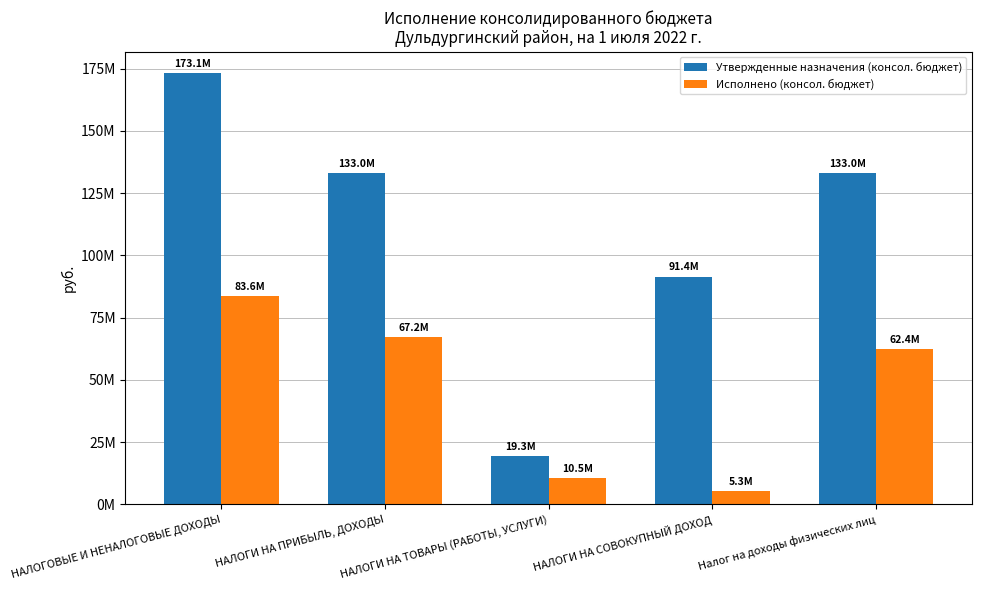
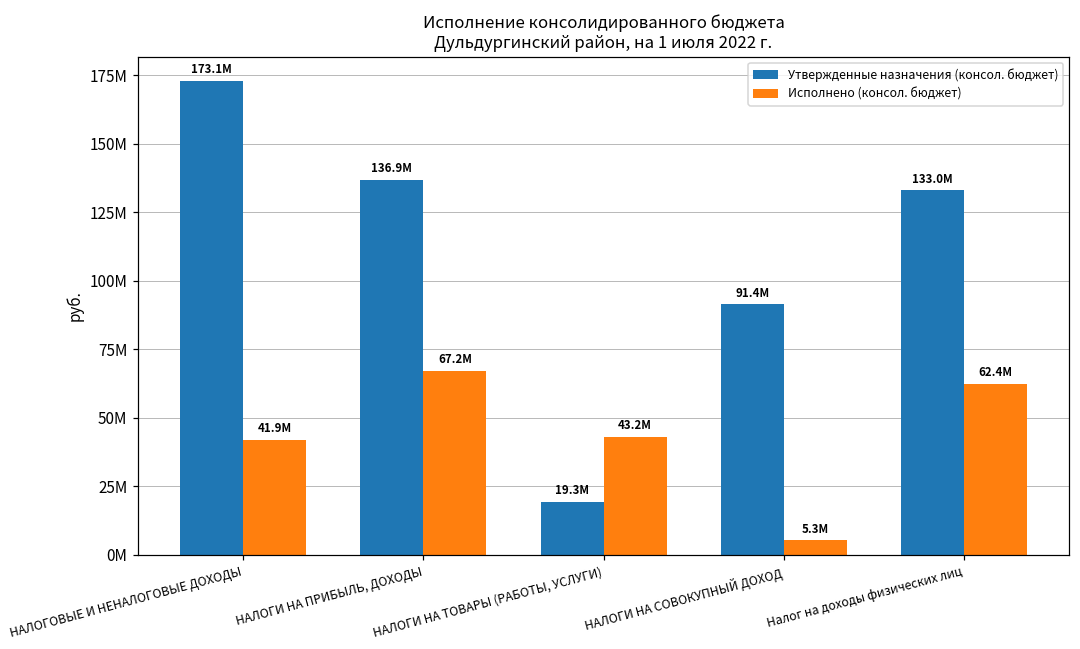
  {
    "Утвержденные назначения (консол. бюджет)": {
      "НАЛОГОВЫЕ И НЕНАЛОГОВЫЕ ДОХОДЫ": "173.1M",
-     "НАЛОГИ НА ПРИБЫЛЬ, ДОХОДЫ": "133.0M",
+     "НАЛОГИ НА ПРИБЫЛЬ, ДОХОДЫ": "136.9M",
      "НАЛОГИ НА ТОВАРЫ (РАБОТЫ, УСЛУГИ)": "19.3M",
      "НАЛОГИ НА СОВОКУПНЫЙ ДОХОД": "91.4M",
      "Налог на доходы физических лиц": "133.0M"
    },
    "Исполнено (консол. бюджет)": {
-     "НАЛОГОВЫЕ И НЕНАЛОГОВЫЕ ДОХОДЫ": "83.6M",
+     "НАЛОГОВЫЕ И НЕНАЛОГОВЫЕ ДОХОДЫ": "41.9M",
      "НАЛОГИ НА ПРИБЫЛЬ, ДОХОДЫ": "67.2M",
-     "НАЛОГИ НА ТОВАРЫ (РАБОТЫ, УСЛУГИ)": "10.5M",
+     "НАЛОГИ НА ТОВАРЫ (РАБОТЫ, УСЛУГИ)": "43.2M",
      "НАЛОГИ НА СОВОКУПНЫЙ ДОХОД": "5.3M",
      "Налог на доходы физических лиц": "62.4M"
    }
  }
